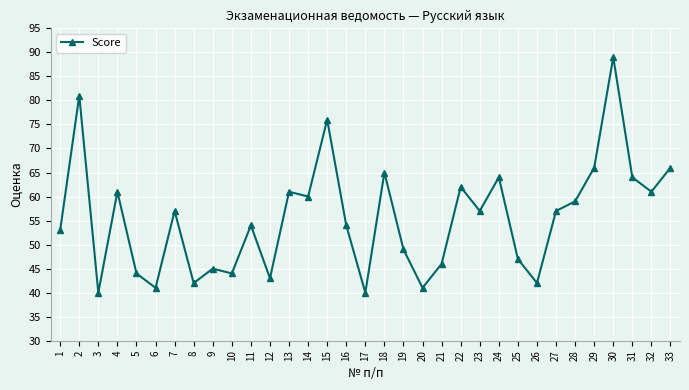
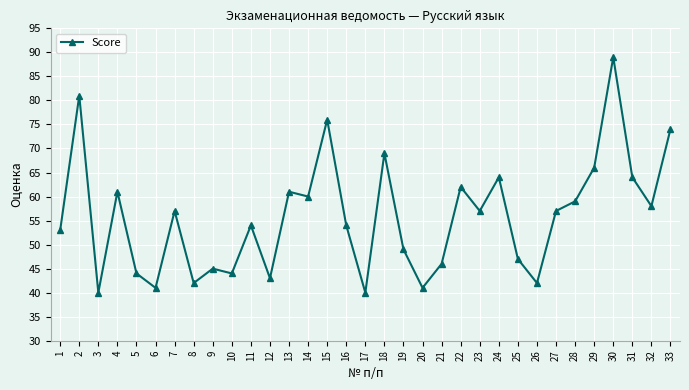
  {
    "1": 53,
    "2": 81,
    "3": 40,
    "4": 61,
    "5": 44,
    "6": 41,
    "7": 57,
    "8": 42,
    "9": 45,
    "10": 44,
    "11": 54,
    "12": 43,
    "13": 61,
    "14": 60,
    "15": 76,
    "16": 54,
    "17": 40,
-   "18": 65,
+   "18": 69,
    "19": 49,
    "20": 41,
    "21": 46,
    "22": 62,
    "23": 57,
    "24": 64,
    "25": 47,
    "26": 42,
    "27": 57,
    "28": 59,
    "29": 66,
    "30": 89,
    "31": 64,
-   "32": 61,
-   "33": 66
+   "32": 58,
+   "33": 74
  }
